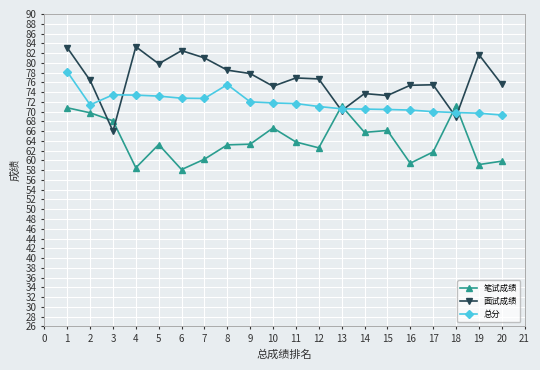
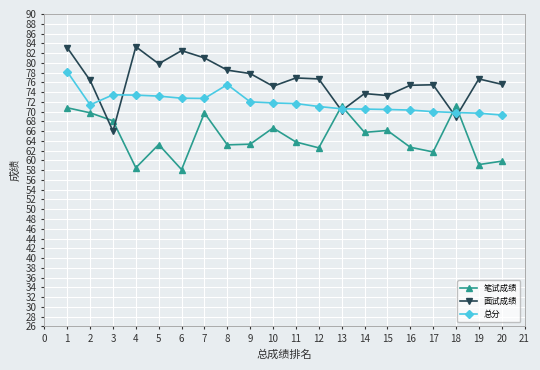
  {
    "笔试成绩": {
      "1": 71,
      "2": 70,
      "3": 68,
      "4": 59,
      "5": 63,
      "6": 58,
-     "7": 60,
+     "7": 70,
      "8": 63,
      "9": 63,
      "10": 67,
      "11": 64,
      "12": 63,
      "13": 71,
      "14": 66,
      "15": 66,
-     "16": 59,
+     "16": 63,
      "17": 62,
      "18": 71,
      "19": 59,
      "20": 60
    },
    "面试成绩": {
      "1": 83,
      "2": 76,
      "3": 66,
      "4": 83,
      "5": 80,
      "6": 83,
      "7": 81,
      "8": 79,
      "9": 78,
      "10": 75,
      "11": 77,
      "12": 77,
      "14": 74,
      "15": 73,
      "16": 75,
      "17": 76,
      "18": 69,
-     "19": 82,
+     "19": 77,
      "20": 76
    },
    "总分": {
      "1": 78,
      "2": 71,
      "3": 73,
      "4": 73,
      "5": 73,
      "6": 73,
      "7": 73,
      "8": 76,
      "9": 72,
      "10": 72,
      "11": 72,
      "12": 71,
      "14": 71,
      "15": 70,
      "16": 70,
      "17": 70,
      "18": 70,
      "19": 70,
      "20": 69
    }
  }
